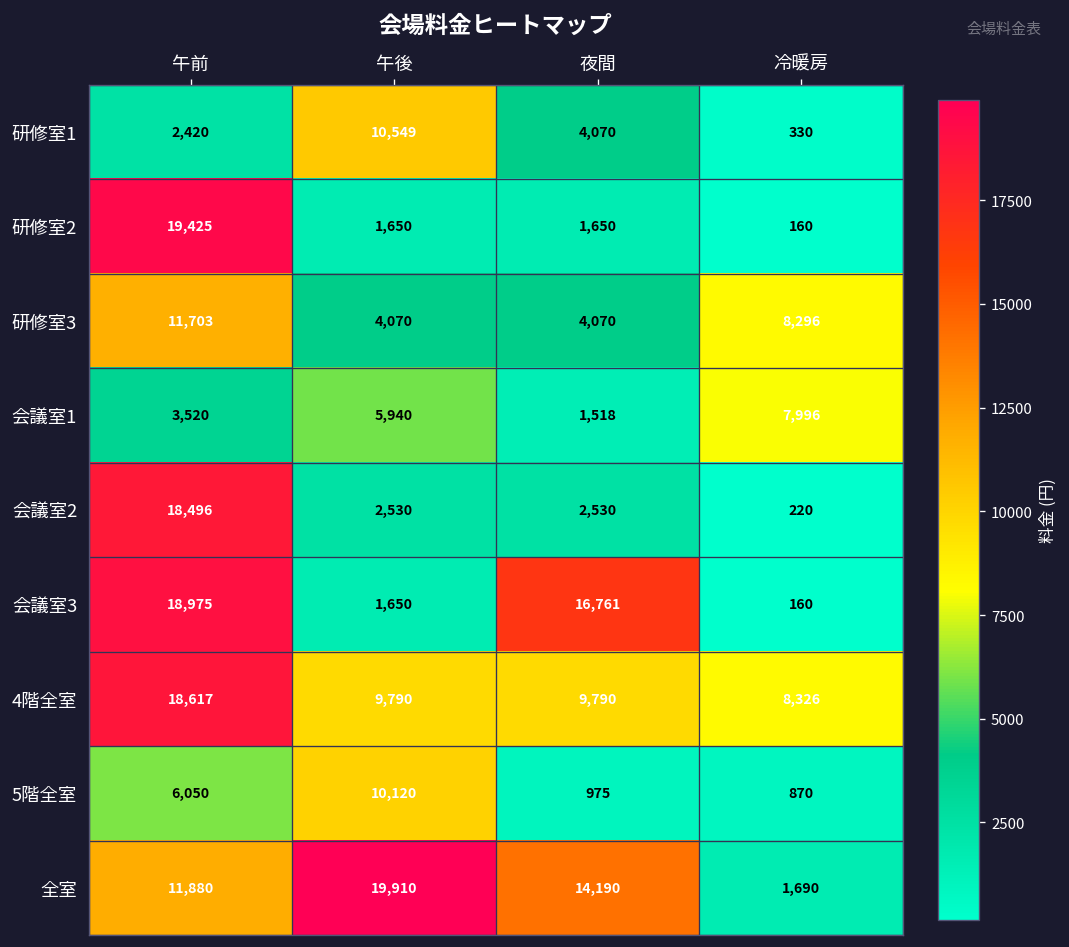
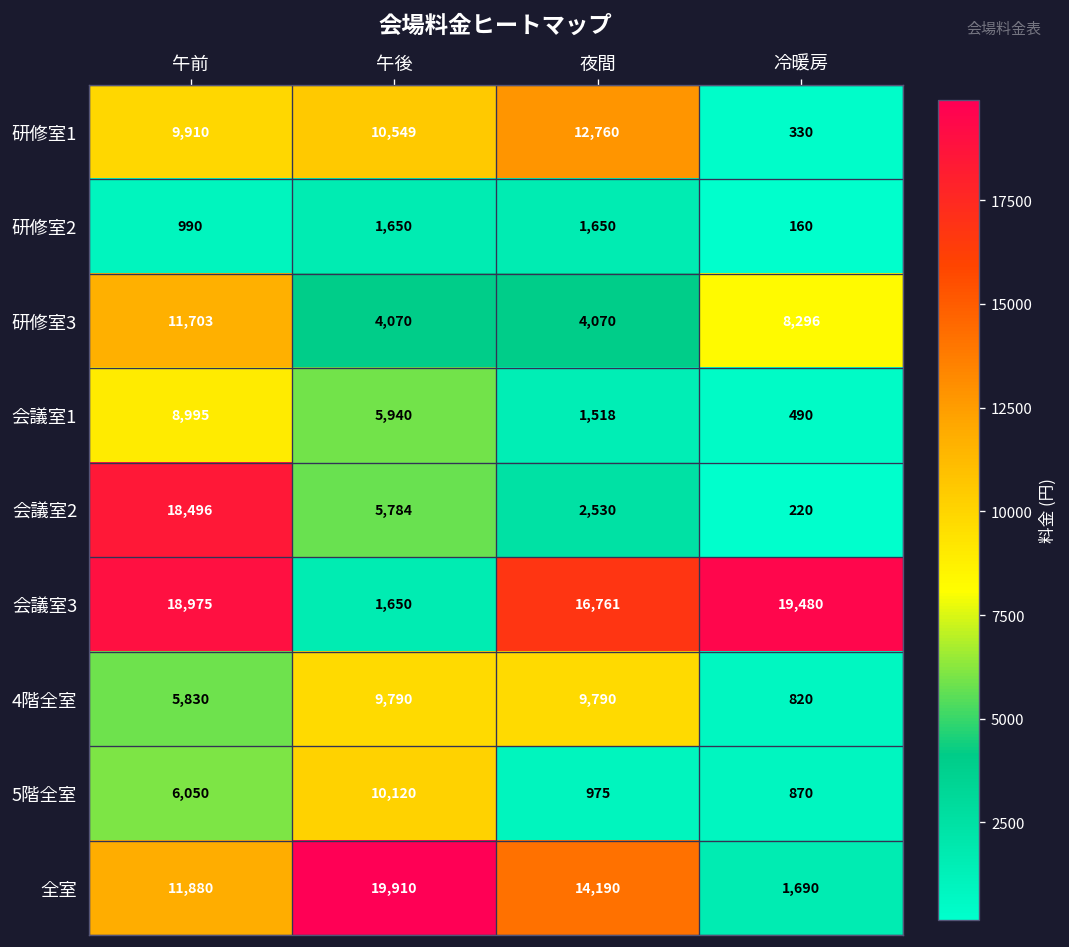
  {
    "研修室1": {
-     "午前": "2,420",
+     "午前": "9,910",
      "午後": "10,549",
-     "夜間": "4,070",
+     "夜間": "12,760",
      "冷暖房": "330"
    },
    "研修室2": {
-     "午前": "19,425",
+     "午前": "990",
      "午後": "1,650",
      "夜間": "1,650",
      "冷暖房": "160"
    },
    "研修室3": {
      "午前": "11,703",
      "午後": "4,070",
      "夜間": "4,070",
      "冷暖房": "8,296"
    },
    "会議室1": {
-     "午前": "3,520",
+     "午前": "8,995",
      "午後": "5,940",
      "夜間": "1,518",
-     "冷暖房": "7,996"
+     "冷暖房": "490"
    },
    "会議室2": {
      "午前": "18,496",
-     "午後": "2,530",
+     "午後": "5,784",
      "夜間": "2,530",
      "冷暖房": "220"
    },
    "会議室3": {
      "午前": "18,975",
      "午後": "1,650",
      "夜間": "16,761",
-     "冷暖房": "160"
+     "冷暖房": "19,480"
    },
    "4階全室": {
-     "午前": "18,617",
+     "午前": "5,830",
      "午後": "9,790",
      "夜間": "9,790",
-     "冷暖房": "8,326"
+     "冷暖房": "820"
    },
    "5階全室": {
      "午前": "6,050",
      "午後": "10,120",
      "夜間": "975",
      "冷暖房": "870"
    },
    "全室": {
      "午前": "11,880",
      "午後": "19,910",
      "夜間": "14,190",
      "冷暖房": "1,690"
    }
  }
